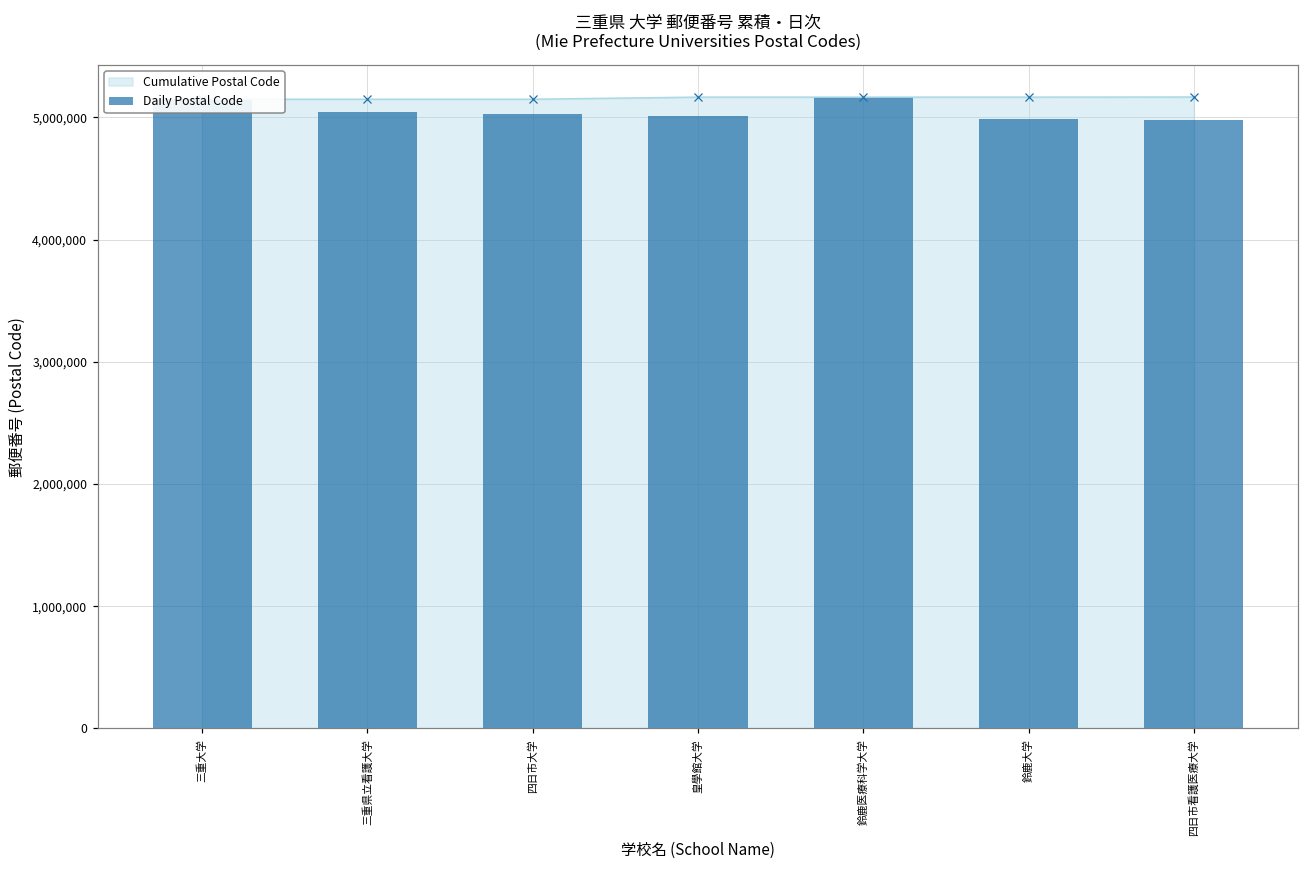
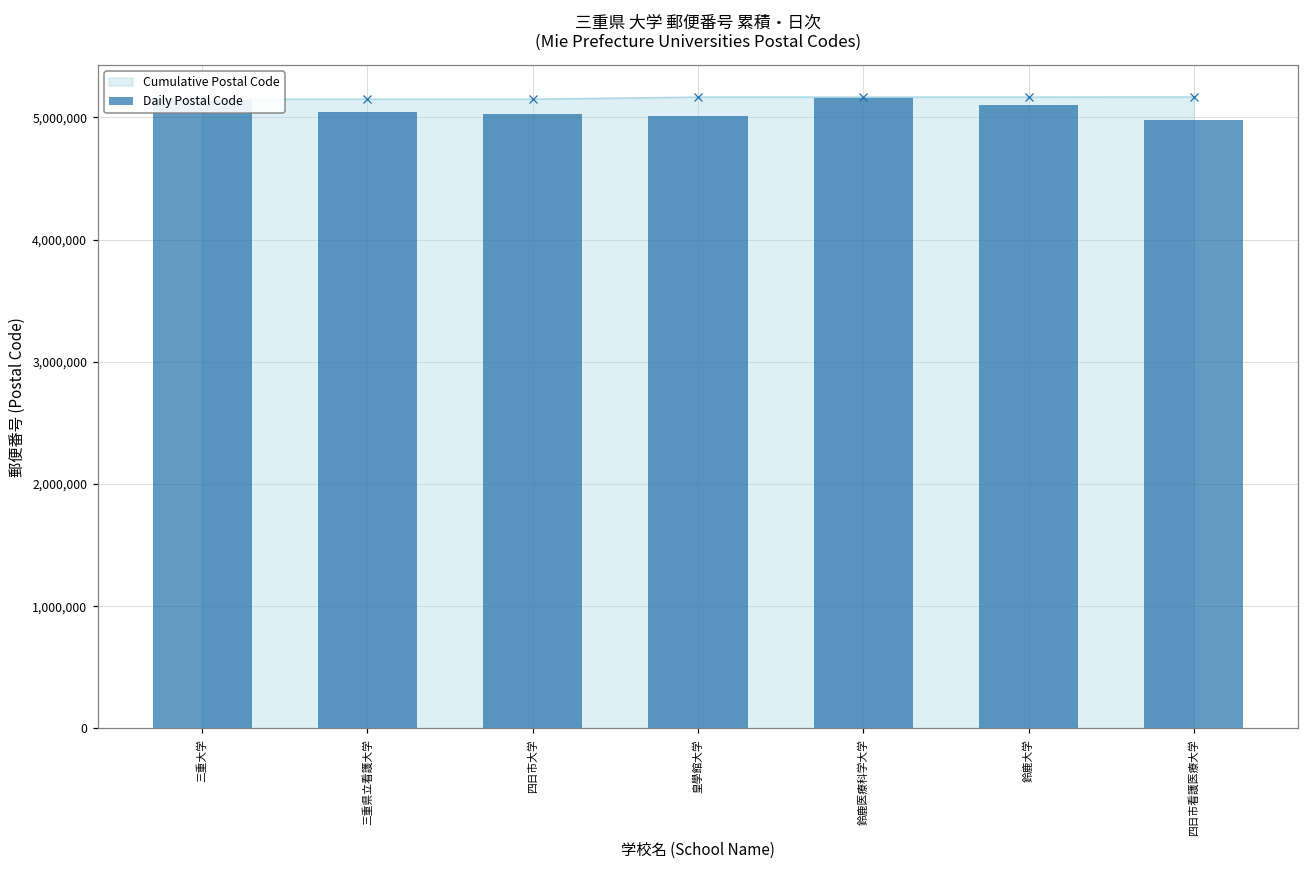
  {
    "Cumulative Postal Code": {
      "三重県立看護大学": "5,150,000",
      "四日市大学": "5,150,000",
      "皇學館大学": "5,170,000",
      "鈴鹿医療科学大学": "5,170,000",
      "鈴鹿大学": "5,170,000",
      "四日市看護医療大学": "5,170,000"
    },
    "Daily Postal Code": {
      "三重県立看護大学": "5,050,000",
      "四日市大学": "5,030,000",
      "皇學館大学": "5,010,000",
      "鈴鹿医療科学大学": "5,170,000",
-     "鈴鹿大学": "4,990,000",
+     "鈴鹿大学": "5,100,000",
      "四日市看護医療大学": "4,980,000"
    }
  }
